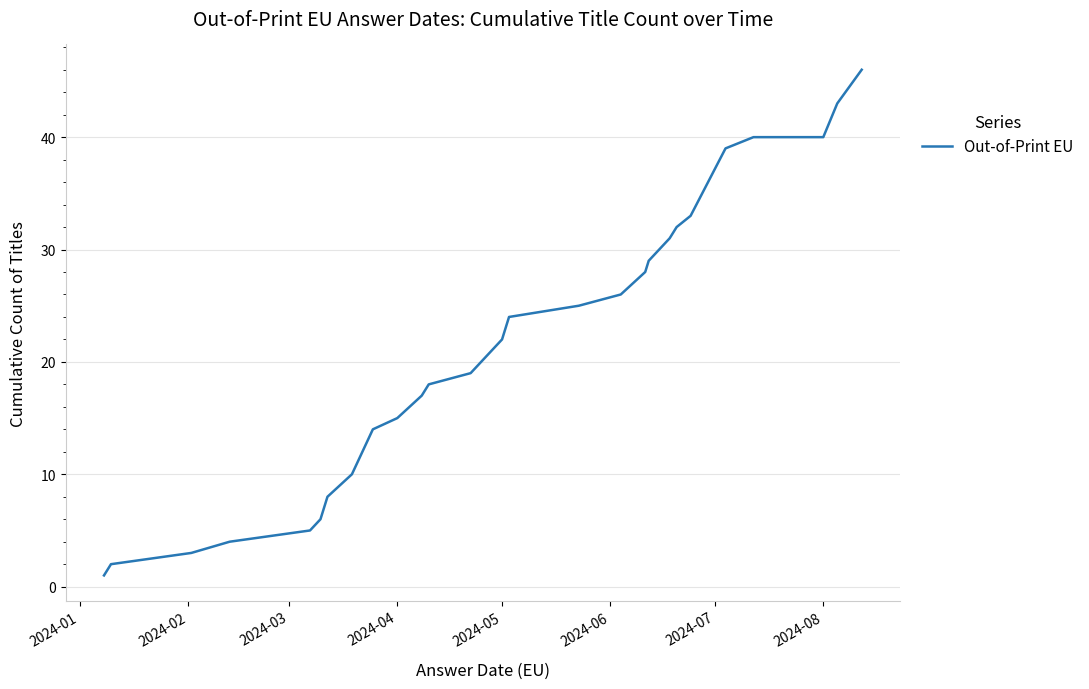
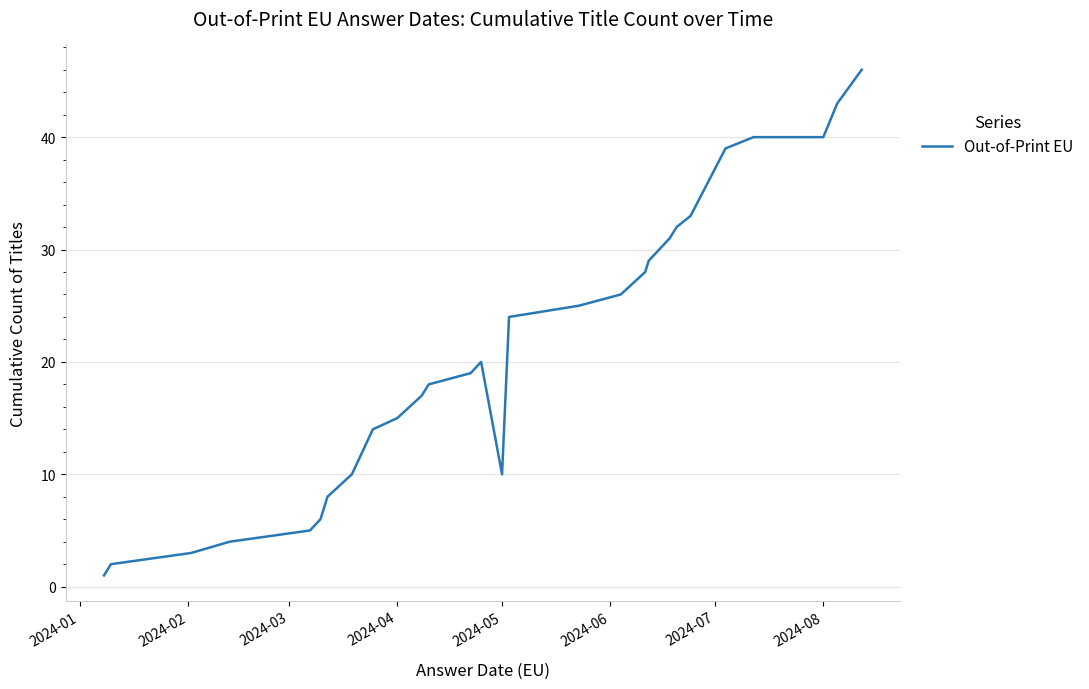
  {
    "2024-04": 15,
-   "2024-05": 22,
+   "2024-05": 10,
    "2024-08": 40
  }
